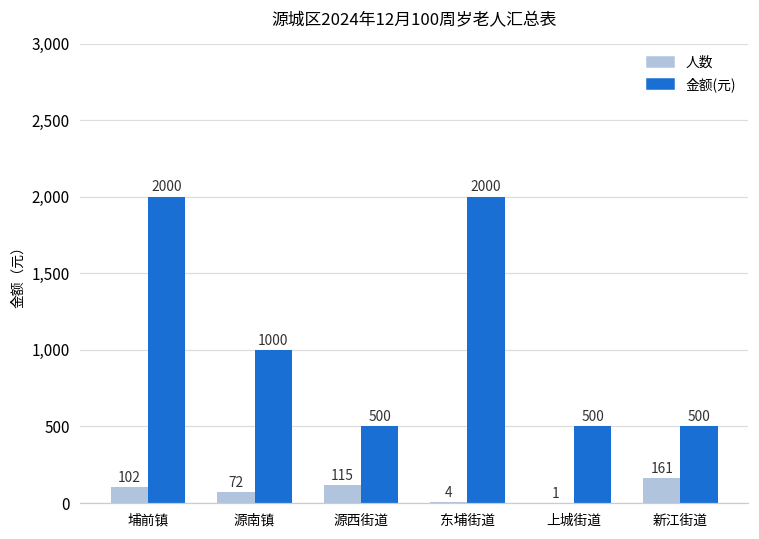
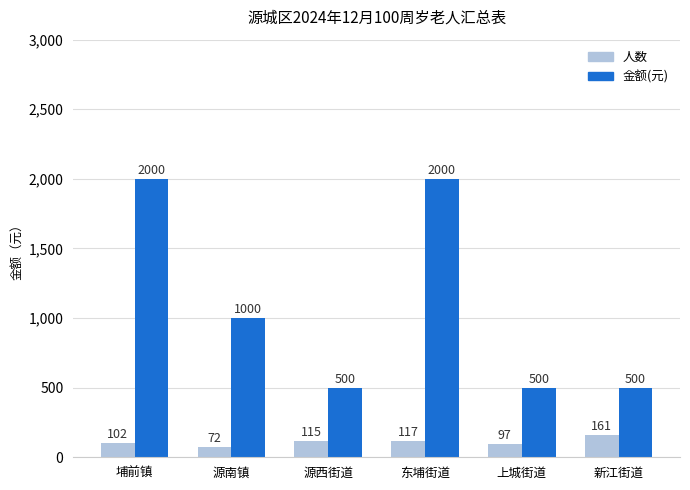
  {
    "人数": {
      "埔前镇": 102,
      "源南镇": 72,
      "源西街道": 115,
-     "东埔街道": 4,
-     "上城街道": 1,
+     "东埔街道": 117,
+     "上城街道": 97,
      "新江街道": 161
    },
    "金额(元)": {
      "埔前镇": 2000,
      "源南镇": 1000,
      "源西街道": 500,
      "东埔街道": 2000,
      "上城街道": 500,
      "新江街道": 500
    }
  }
